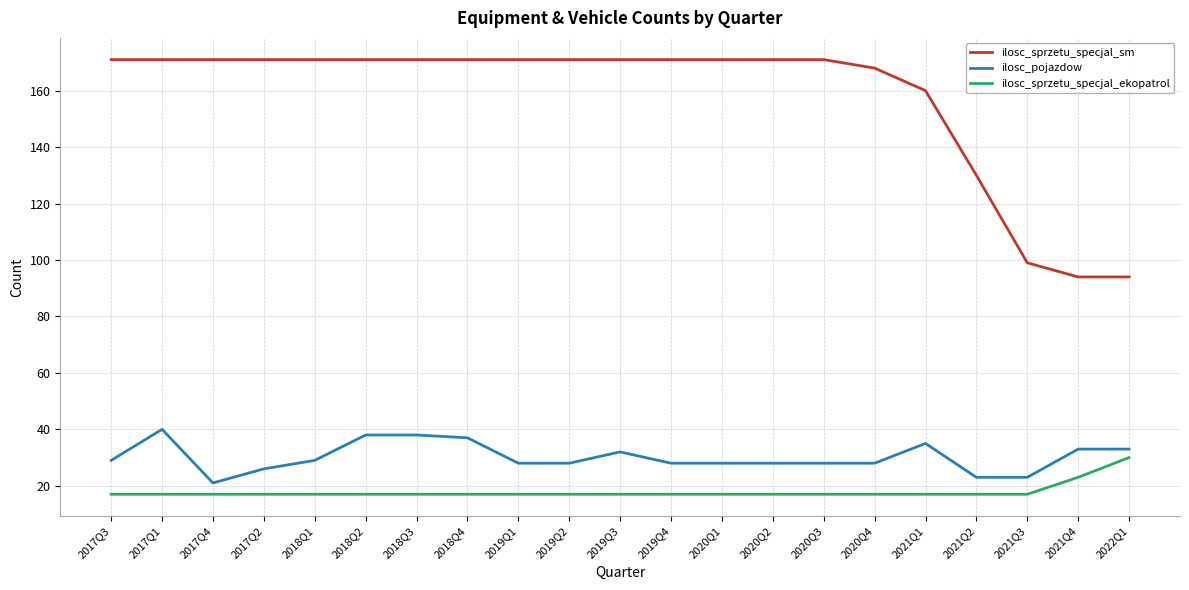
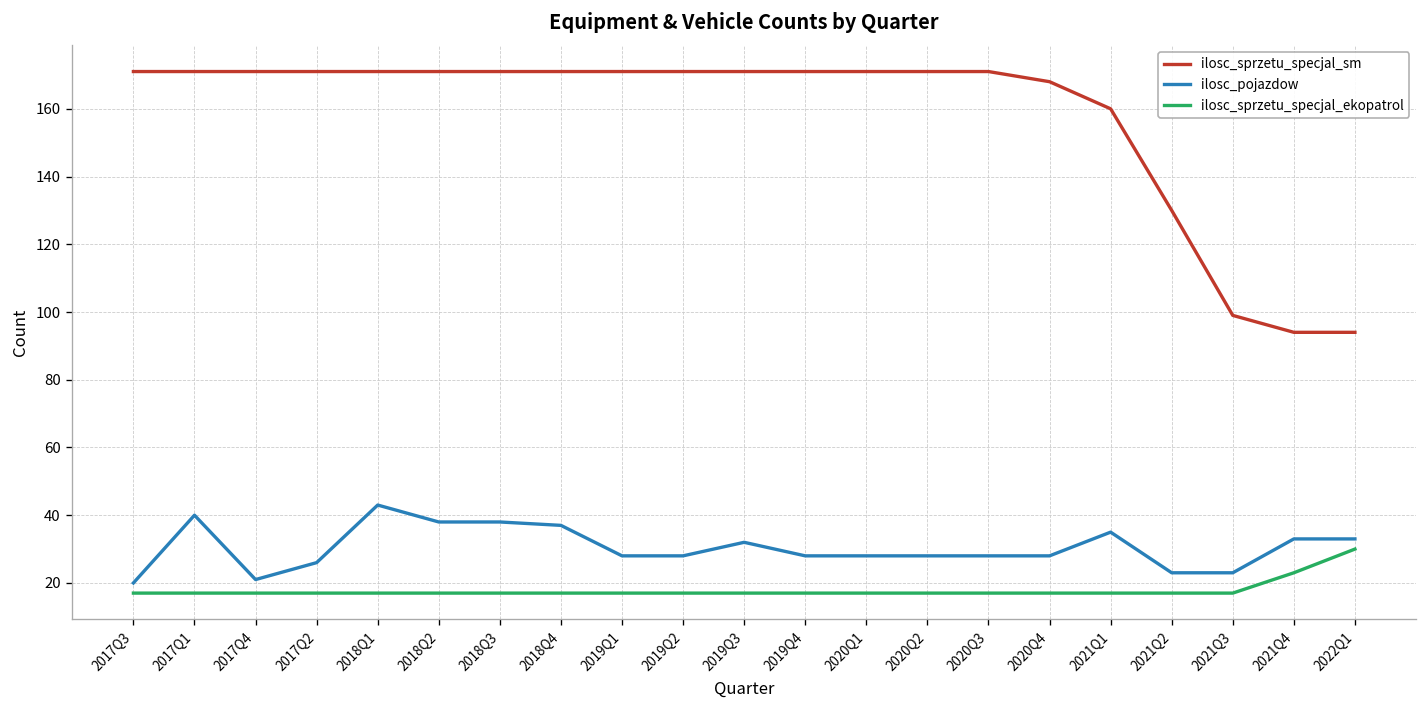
  {
    "ilosc_sprzetu_specjal_sm": {
      "2017Q3": 171,
      "2017Q1": 171,
      "2017Q4": 171,
      "2017Q2": 171,
      "2018Q1": 171,
      "2018Q2": 171,
      "2018Q3": 171,
      "2018Q4": 171,
      "2019Q1": 171,
      "2019Q2": 171,
      "2019Q3": 171,
      "2019Q4": 171,
      "2020Q1": 171,
      "2020Q2": 171,
      "2020Q3": 171,
      "2020Q4": 168,
      "2021Q1": 160,
      "2021Q2": 130,
      "2021Q3": 99,
      "2021Q4": 94,
      "2022Q1": 94
    },
    "ilosc_pojazdow": {
-     "2017Q3": 29,
+     "2017Q3": 20,
      "2017Q1": 40,
      "2017Q4": 21,
      "2017Q2": 26,
-     "2018Q1": 29,
+     "2018Q1": 43,
      "2018Q2": 38,
      "2018Q3": 38,
      "2018Q4": 37,
      "2019Q1": 28,
      "2019Q2": 28,
      "2019Q3": 32,
      "2019Q4": 28,
      "2020Q1": 28,
      "2020Q2": 28,
      "2020Q3": 28,
      "2020Q4": 28,
      "2021Q1": 35,
      "2021Q2": 23,
      "2021Q3": 23,
      "2021Q4": 33,
      "2022Q1": 33
    },
    "ilosc_sprzetu_specjal_ekopatrol": {
      "2017Q3": 17,
      "2017Q1": 17,
      "2017Q4": 17,
      "2017Q2": 17,
      "2018Q1": 17,
      "2018Q2": 17,
      "2018Q3": 17,
      "2018Q4": 17,
      "2019Q1": 17,
      "2019Q2": 17,
      "2019Q3": 17,
      "2019Q4": 17,
      "2020Q1": 17,
      "2020Q2": 17,
      "2020Q3": 17,
      "2020Q4": 17,
      "2021Q1": 17,
      "2021Q2": 17,
      "2021Q3": 17,
      "2021Q4": 23,
      "2022Q1": 30
    }
  }
